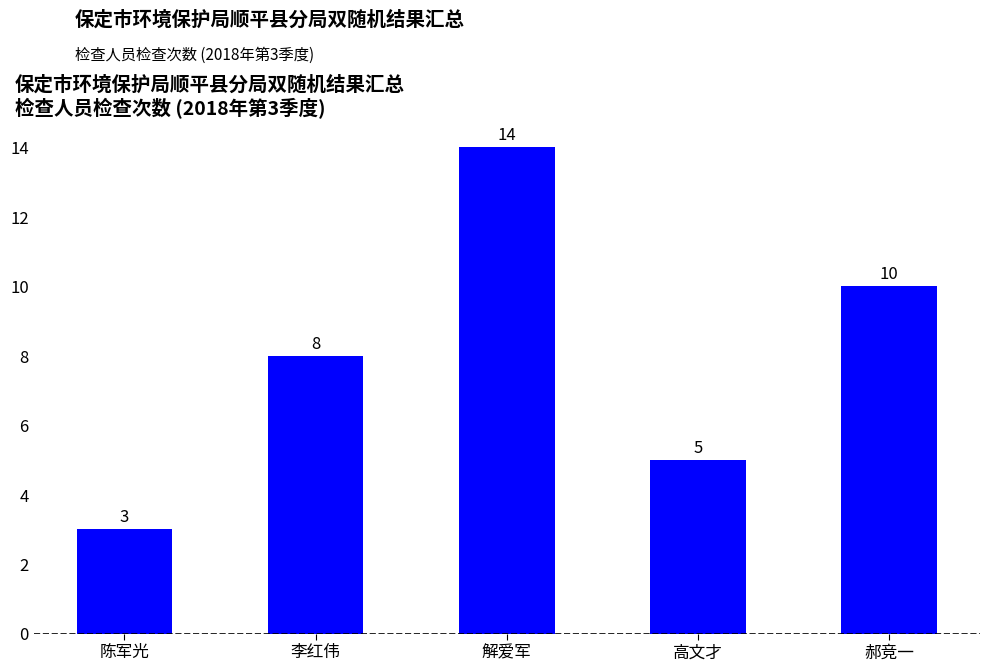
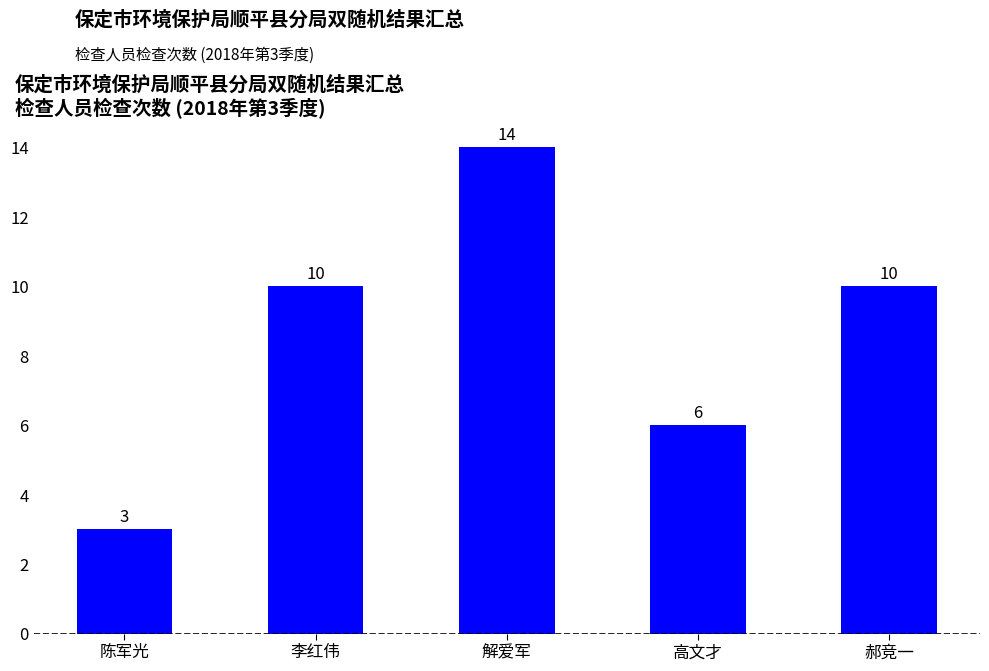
  {
    "陈军光": 3,
-   "李红伟": 8,
+   "李红伟": 10,
    "解爱军": 14,
-   "高文才": 5,
+   "高文才": 6,
    "郝竞一": 10
  }
